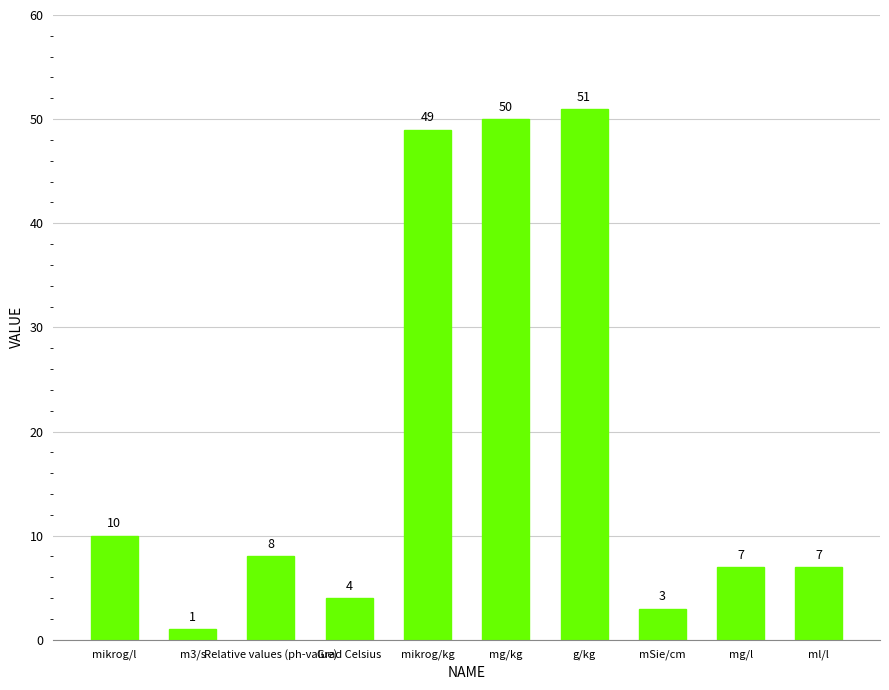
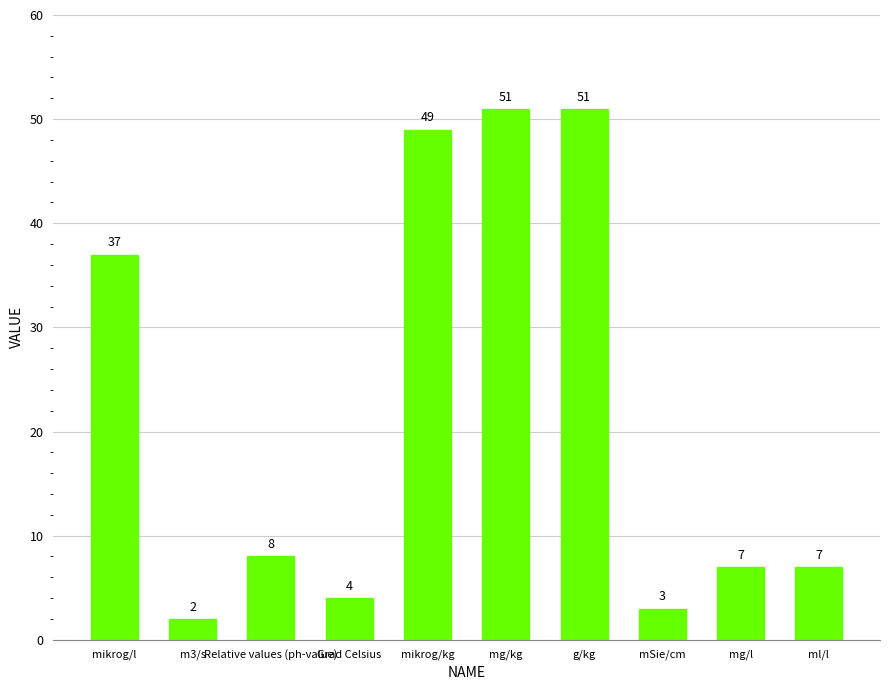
  {
-   "mikrog/l": 10,
-   "m3/s": 1,
+   "mikrog/l": 37,
+   "m3/s": 2,
    "Relative values (ph-value)": 8,
    "mikrog/kg": 49,
-   "mg/kg": 50,
+   "mg/kg": 51,
    "g/kg": 51,
    "mSie/cm": 3,
    "mg/l": 7,
    "ml/l": 7
  }
